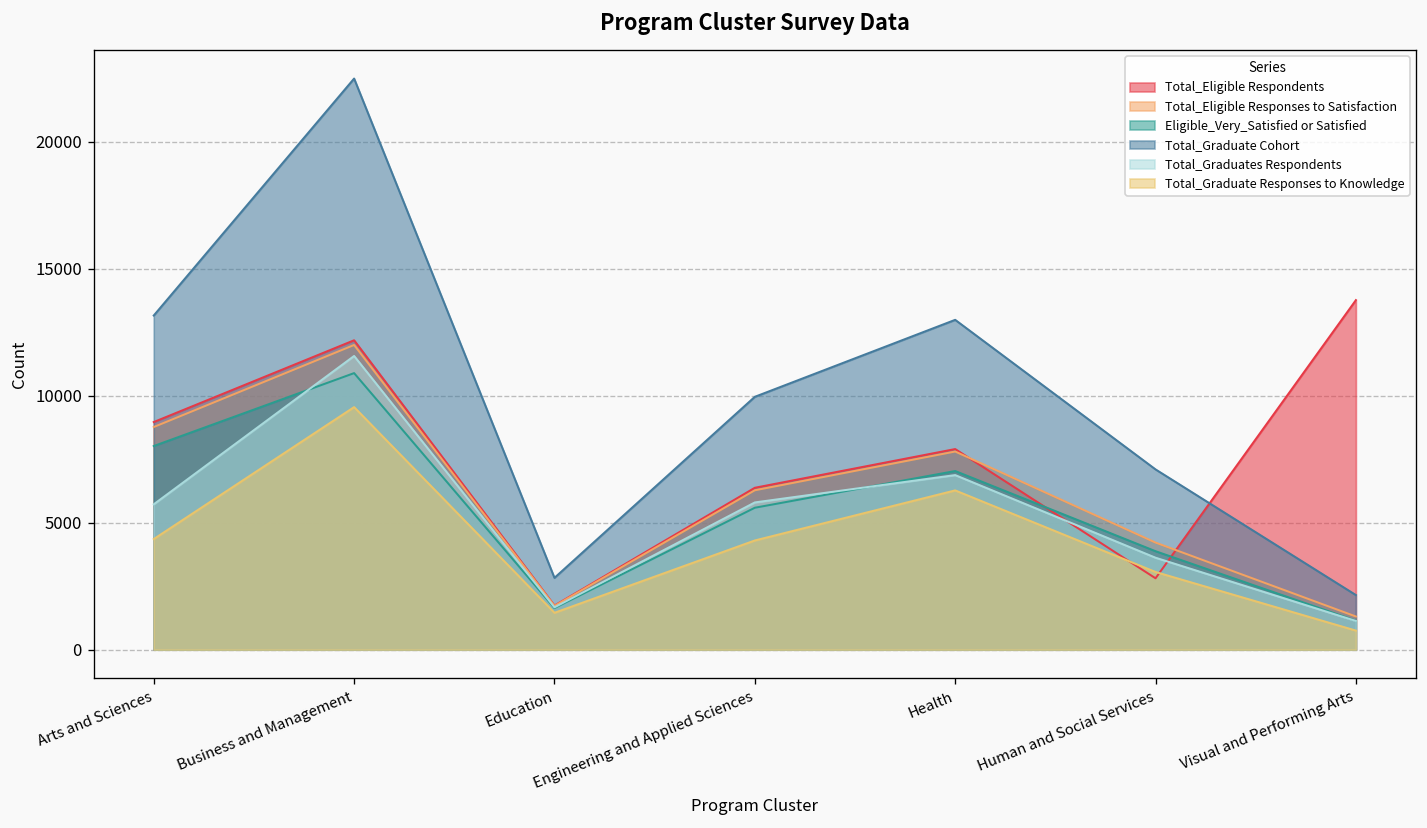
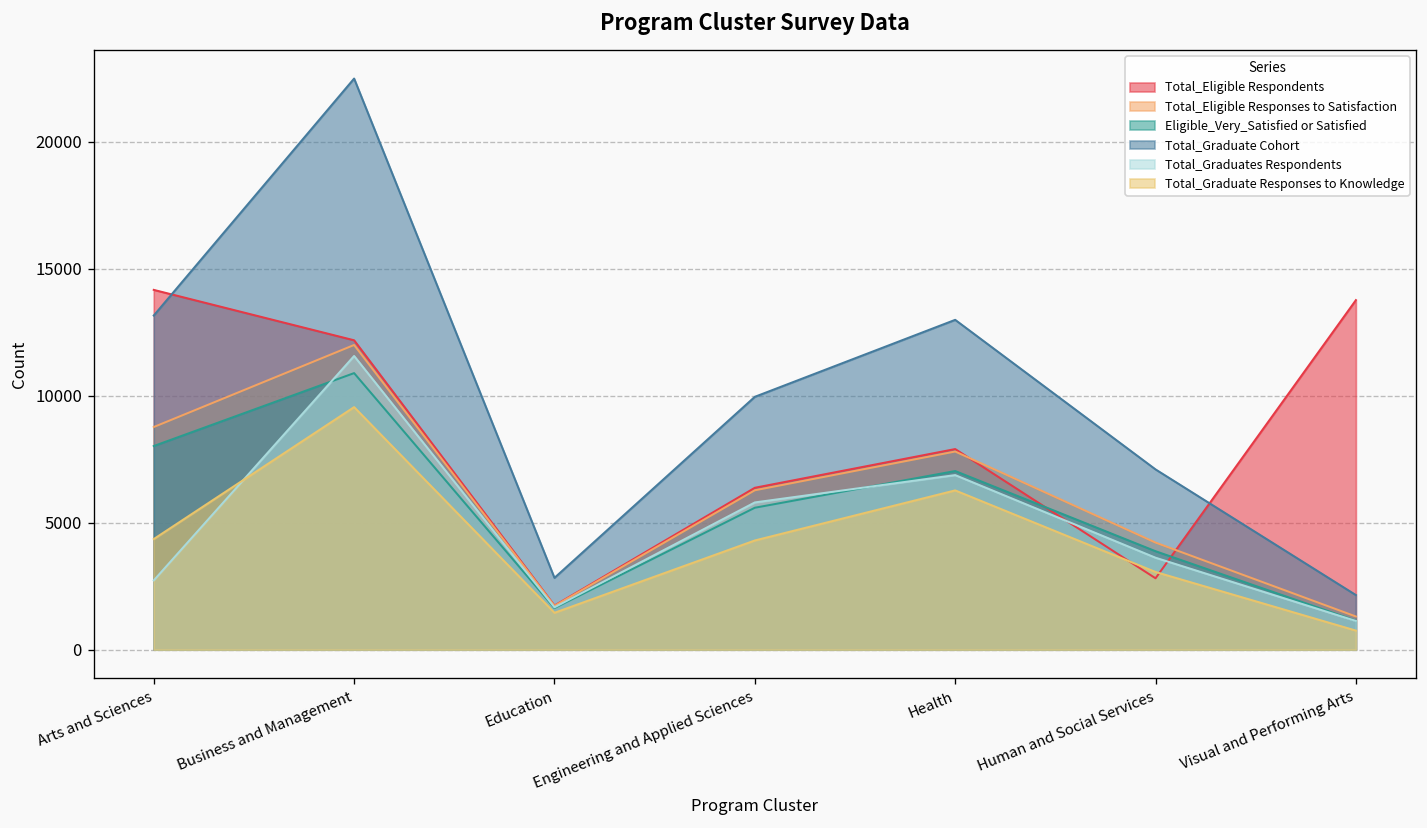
  {
    "Total_Eligible Respondents": {
-     "Arts and Sciences": 9000,
+     "Arts and Sciences": 14200,
      "Business and Management": 12200,
      "Human and Social Services": 2800,
      "Visual and Performing Arts": 13800
    },
    "Total_Graduates Respondents": {
-     "Arts and Sciences": 5700,
+     "Arts and Sciences": 2700,
      "Business and Management": 11600,
      "Engineering and Applied Sciences": 5800,
      "Health": 6900,
      "Human and Social Services": 3600
    }
  }
